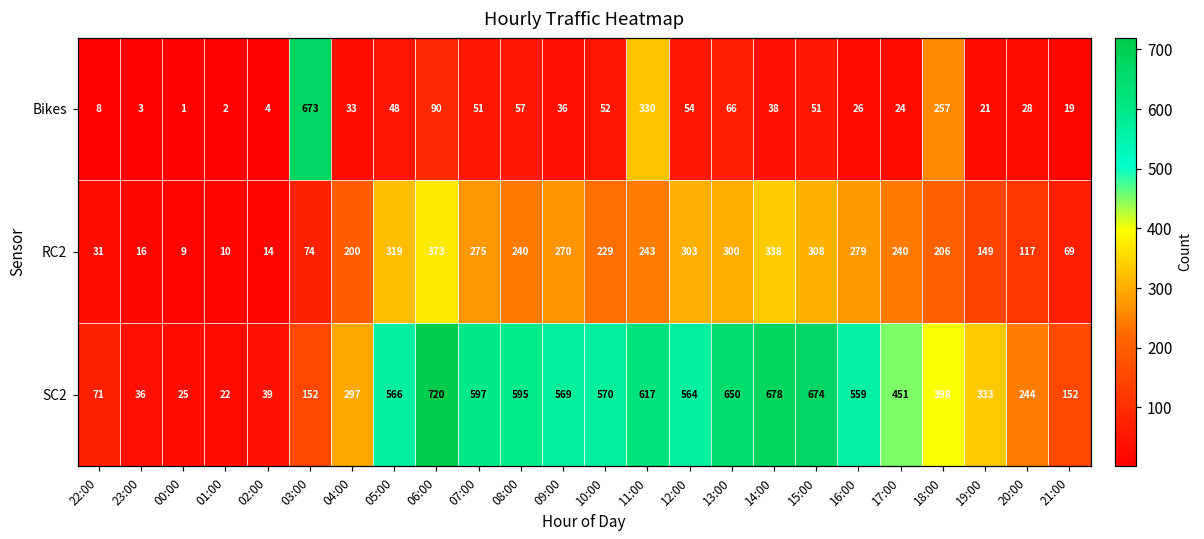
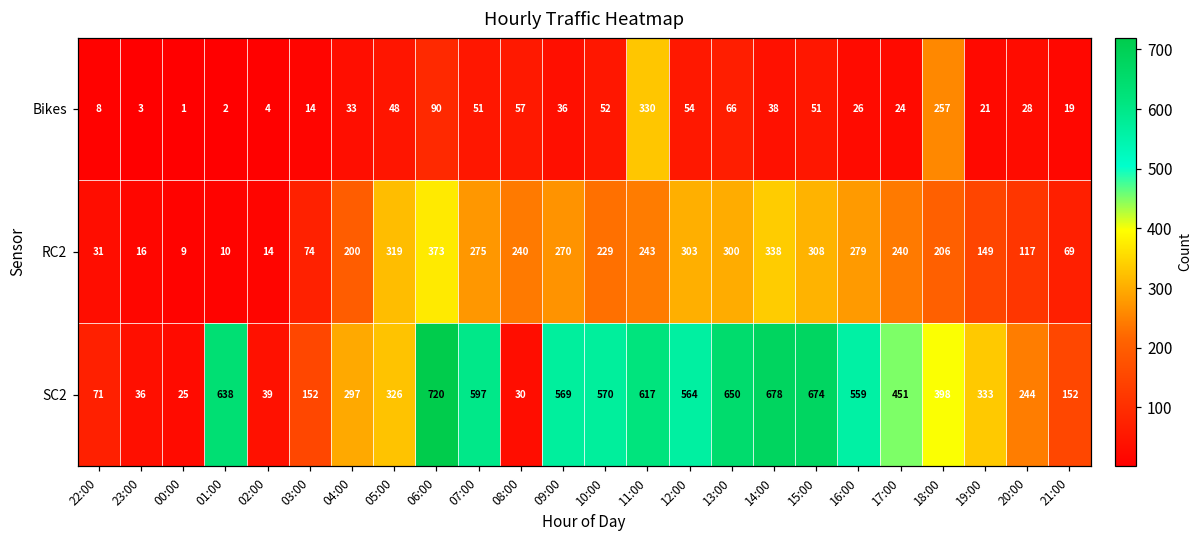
  {
    "Bikes": {
      "22:00": 8,
      "23:00": 3,
      "00:00": 1,
      "01:00": 2,
      "02:00": 4,
-     "03:00": 673,
+     "03:00": 14,
      "04:00": 33,
      "05:00": 48,
      "06:00": 90,
      "07:00": 51,
      "08:00": 57,
      "09:00": 36,
      "10:00": 52,
      "11:00": 330,
      "12:00": 54,
      "13:00": 66,
      "14:00": 38,
      "15:00": 51,
      "16:00": 26,
      "17:00": 24,
      "18:00": 257,
      "19:00": 21,
      "20:00": 28,
      "21:00": 19
    },
    "RC2": {
      "22:00": 31,
      "23:00": 16,
      "00:00": 9,
      "01:00": 10,
      "02:00": 14,
      "03:00": 74,
      "04:00": 200,
      "05:00": 319,
      "06:00": 373,
      "07:00": 275,
      "08:00": 240,
      "09:00": 270,
      "10:00": 229,
      "11:00": 243,
      "12:00": 303,
      "13:00": 300,
      "14:00": 338,
      "15:00": 308,
      "16:00": 279,
      "17:00": 240,
      "18:00": 206,
      "19:00": 149,
      "20:00": 117,
      "21:00": 69
    },
    "SC2": {
      "22:00": 71,
      "23:00": 36,
      "00:00": 25,
-     "01:00": 22,
+     "01:00": 638,
      "02:00": 39,
      "03:00": 152,
      "04:00": 297,
-     "05:00": 566,
+     "05:00": 326,
      "06:00": 720,
      "07:00": 597,
-     "08:00": 595,
+     "08:00": 30,
      "09:00": 569,
      "10:00": 570,
      "11:00": 617,
      "12:00": 564,
      "13:00": 650,
      "14:00": 678,
      "15:00": 674,
      "16:00": 559,
      "17:00": 451,
      "18:00": 398,
      "19:00": 333,
      "20:00": 244,
      "21:00": 152
    }
  }
